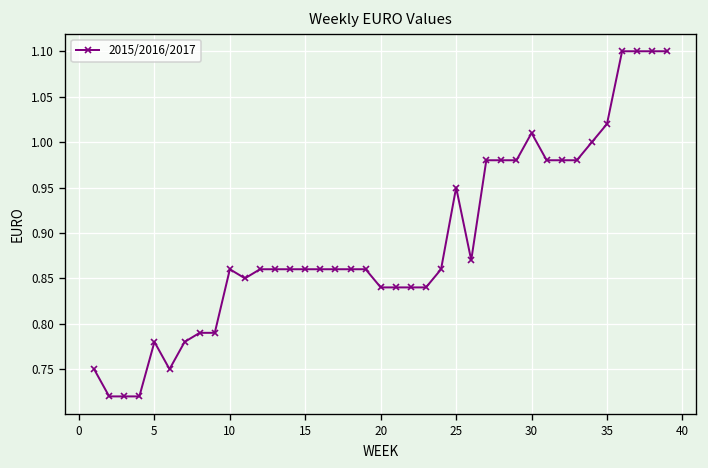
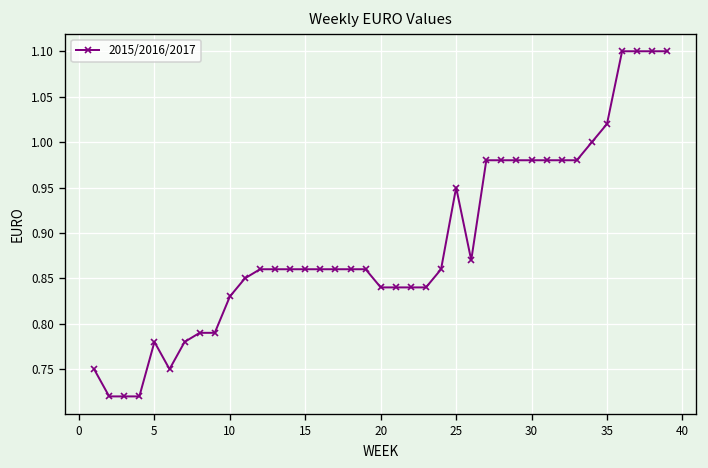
  {
    "5": 0.78,
-   "10": 0.86,
+   "10": 0.83,
    "15": 0.86,
    "20": 0.84,
    "25": 0.95,
-   "30": 1.01,
+   "30": 0.98,
    "35": 1.02
  }
